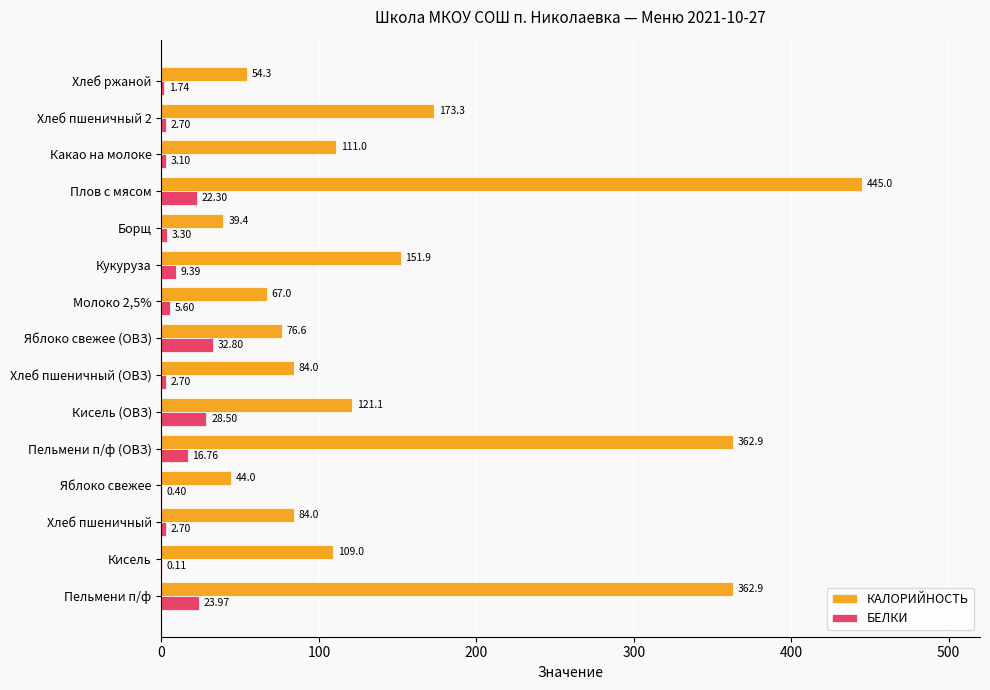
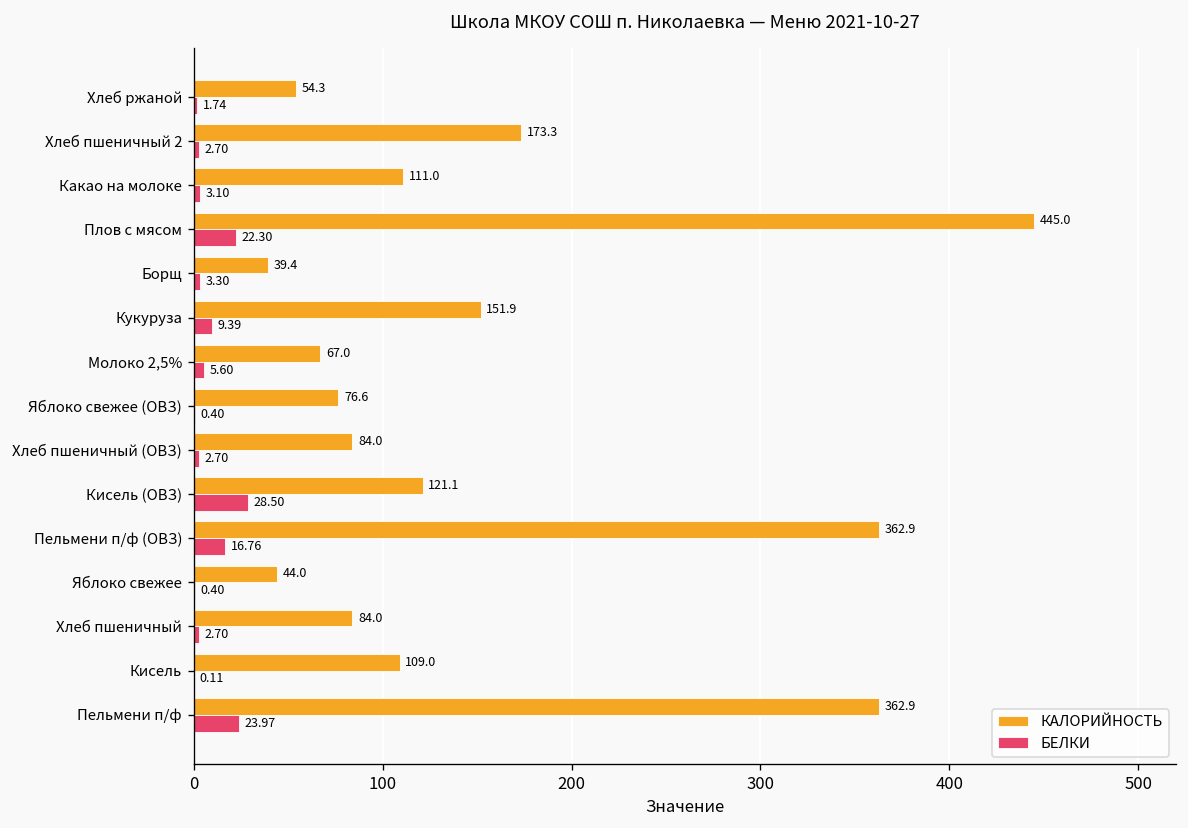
  {
    "КАЛОРИЙНОСТЬ": {
      "Хлеб ржаной": 54.3,
      "Хлеб пшеничный 2": 173.3,
      "Какао на молоке": 111.0,
      "Плов с мясом": 445.0,
      "Борщ": 39.4,
      "Кукуруза": 151.9,
      "Молоко 2,5%": 67.0,
      "Яблоко свежее (ОВЗ)": 76.6,
      "Хлеб пшеничный (ОВЗ)": 84.0,
      "Кисель (ОВЗ)": 121.1,
      "Пельмени п/ф (ОВЗ)": 362.9,
      "Яблоко свежее": 44.0,
      "Хлеб пшеничный": 84.0,
      "Кисель": 109.0,
      "Пельмени п/ф": 362.9
    },
    "БЕЛКИ": {
      "Хлеб ржаной": 1.74,
      "Хлеб пшеничный 2": 2.70,
      "Какао на молоке": 3.10,
      "Плов с мясом": 22.30,
      "Борщ": 3.30,
      "Кукуруза": 9.39,
      "Молоко 2,5%": 5.60,
-     "Яблоко свежее (ОВЗ)": 32.80,
+     "Яблоко свежее (ОВЗ)": 0.40,
      "Хлеб пшеничный (ОВЗ)": 2.70,
      "Кисель (ОВЗ)": 28.50,
      "Пельмени п/ф (ОВЗ)": 16.76,
      "Яблоко свежее": 0.40,
      "Хлеб пшеничный": 2.70,
      "Кисель": 0.11,
      "Пельмени п/ф": 23.97
    }
  }
